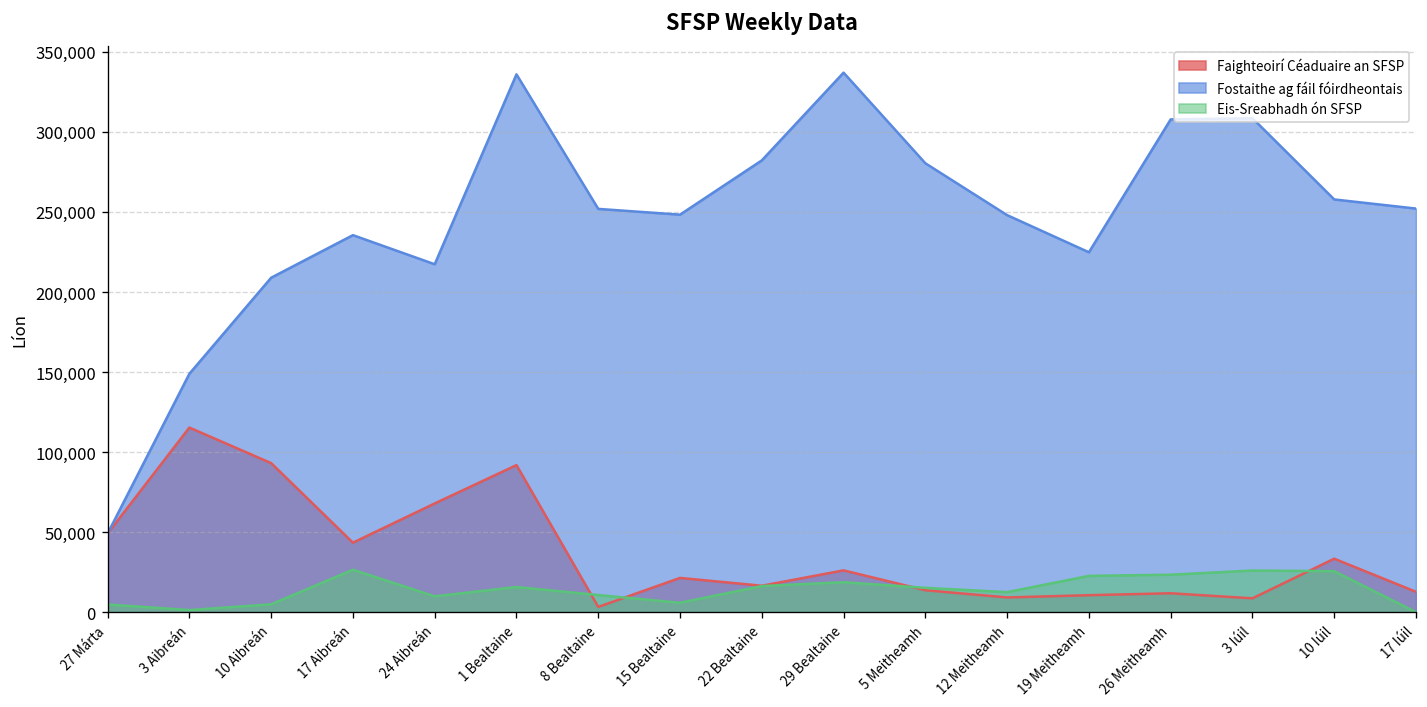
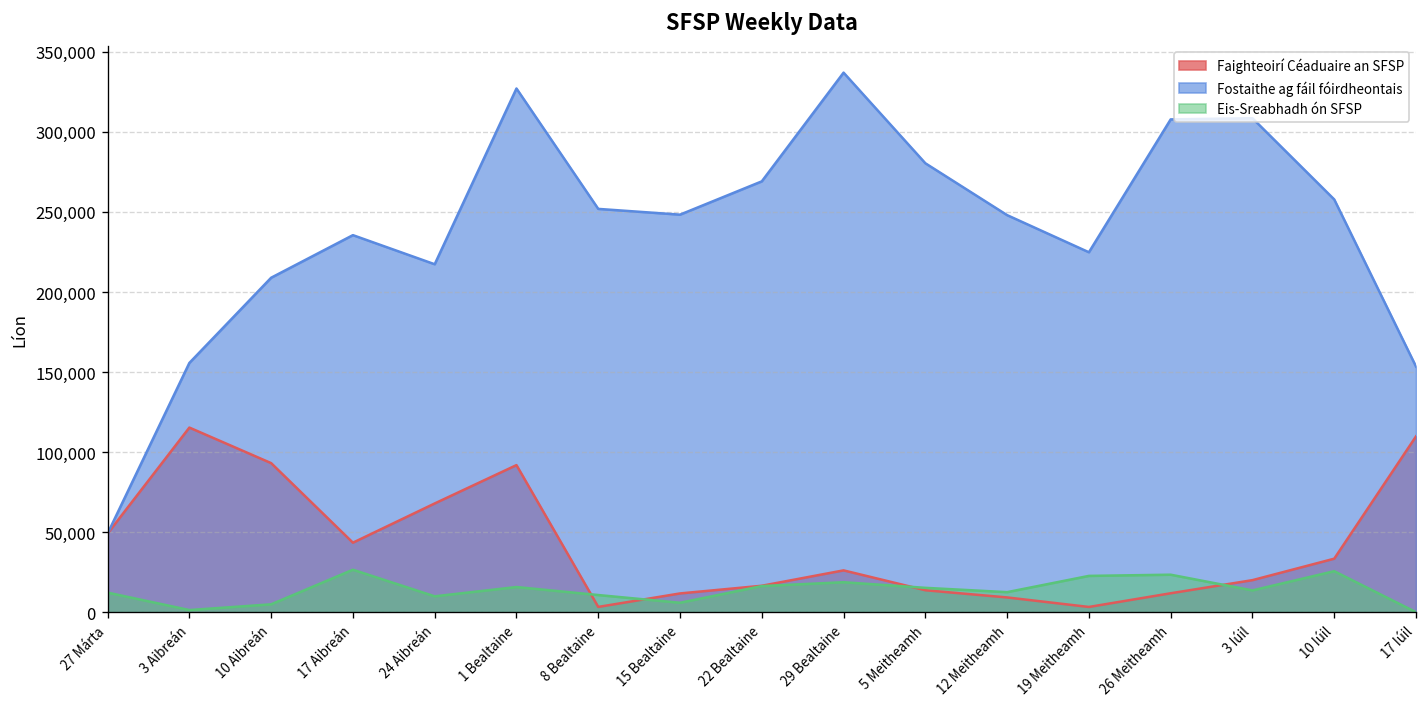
  {
    "Faighteoirí Céaduaire an SFSP": {
      "3 Aibreán": "115,000",
      "10 Aibreán": "93,000",
      "17 Aibreán": "43,000",
      "24 Aibreán": "68,000",
      "1 Bealtaine": "92,000",
      "8 Bealtaine": "3,000",
-     "15 Bealtaine": "21,000",
+     "15 Bealtaine": "12,000",
      "29 Bealtaine": "26,000",
      "12 Meitheamh": "9,000",
-     "19 Meitheamh": "11,000",
+     "19 Meitheamh": "3,000",
      "26 Meitheamh": "12,000",
-     "3 Iúil": "9,000",
+     "3 Iúil": "20,000",
      "10 Iúil": "33,000",
-     "17 Iúil": "13,000"
+     "17 Iúil": "110,000"
    },
    "Fostaithe ag fáil fóirdheontais": {
-     "3 Aibreán": "149,000",
+     "3 Aibreán": "156,000",
      "10 Aibreán": "209,000",
      "17 Aibreán": "236,000",
      "24 Aibreán": "217,000",
-     "1 Bealtaine": "336,000",
+     "1 Bealtaine": "327,000",
      "8 Bealtaine": "252,000",
      "15 Bealtaine": "248,000",
-     "22 Bealtaine": "282,000",
+     "22 Bealtaine": "269,000",
      "29 Bealtaine": "337,000",
      "5 Meitheamh": "280,000",
      "12 Meitheamh": "248,000",
      "19 Meitheamh": "225,000",
      "26 Meitheamh": "308,000",
      "3 Iúil": "309,000",
      "10 Iúil": "258,000",
-     "17 Iúil": "252,000"
+     "17 Iúil": "153,000"
    },
    "Eis-Sreabhadh ón SFSP": {
-     "27 Márta": "5,000",
+     "27 Márta": "12,000",
      "3 Aibreán": "1,000",
      "10 Aibreán": "5,000",
      "17 Aibreán": "27,000",
      "24 Aibreán": "10,000",
      "1 Bealtaine": "16,000",
      "8 Bealtaine": "11,000",
      "15 Bealtaine": "6,000",
      "29 Bealtaine": "19,000",
      "12 Meitheamh": "13,000",
      "19 Meitheamh": "23,000",
      "26 Meitheamh": "23,000",
-     "3 Iúil": "26,000",
+     "3 Iúil": "14,000",
      "10 Iúil": "26,000",
      "17 Iúil": "0"
    }
  }
